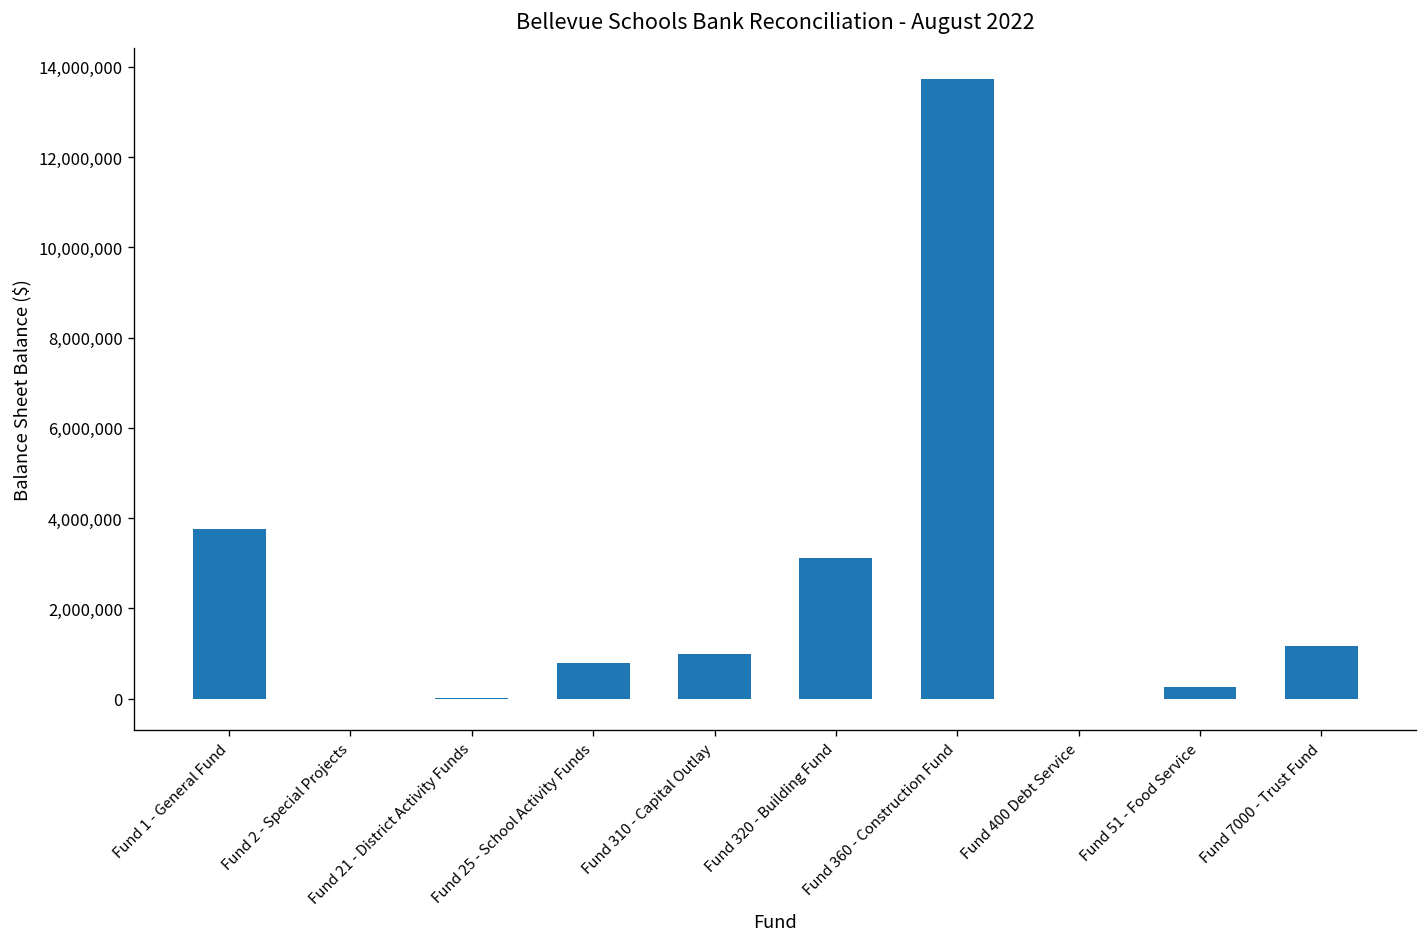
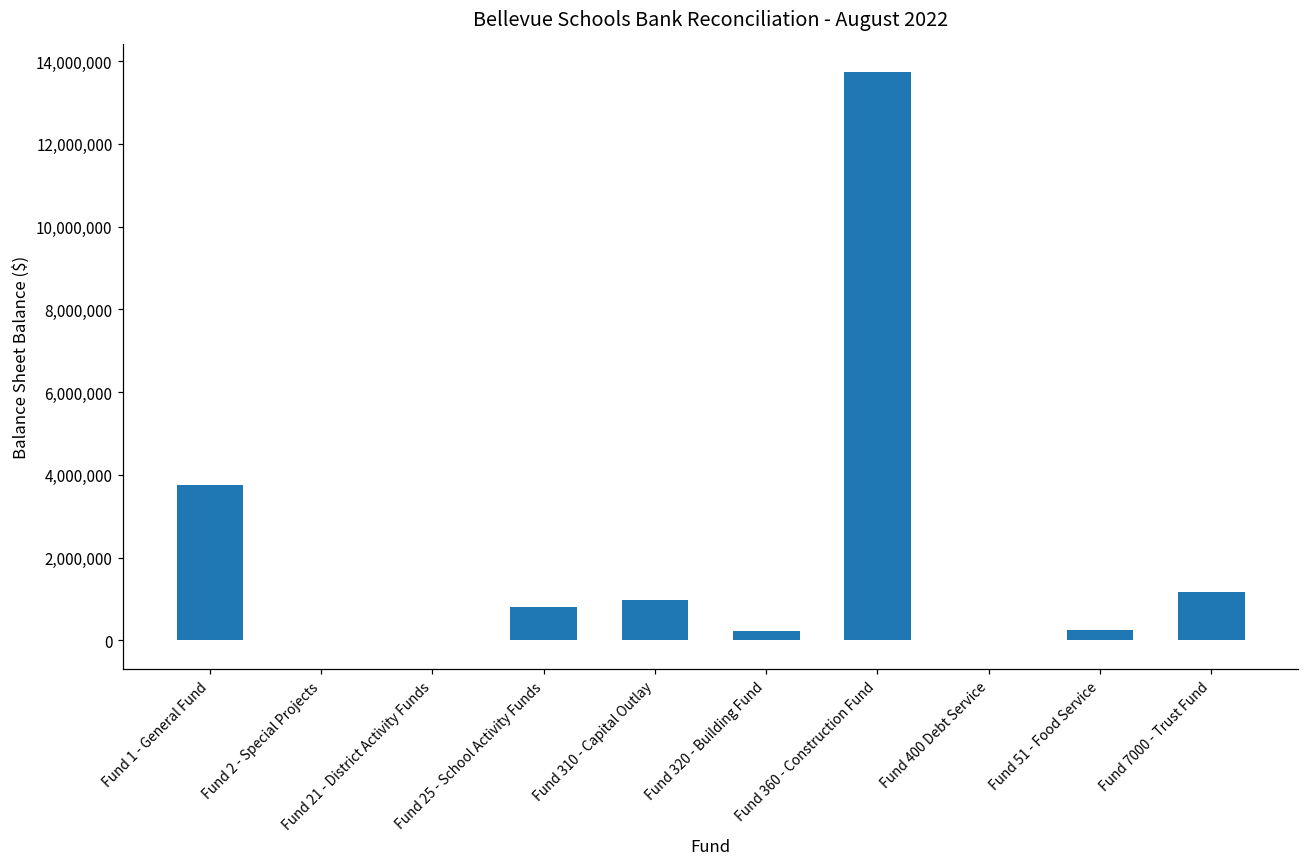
  {
    "Fund 1 - General Fund": "3,800,000",
    "Fund 25 - School Activity Funds": "800,000",
    "Fund 310 - Capital Outlay": "1,000,000",
-   "Fund 320 - Building Fund": "3,100,000",
+   "Fund 320 - Building Fund": "200,000",
    "Fund 360 - Construction Fund": "13,700,000",
    "Fund 400 Debt Service": "0",
    "Fund 51 - Food Service": "200,000",
    "Fund 7000 - Trust Fund": "1,200,000"
  }
